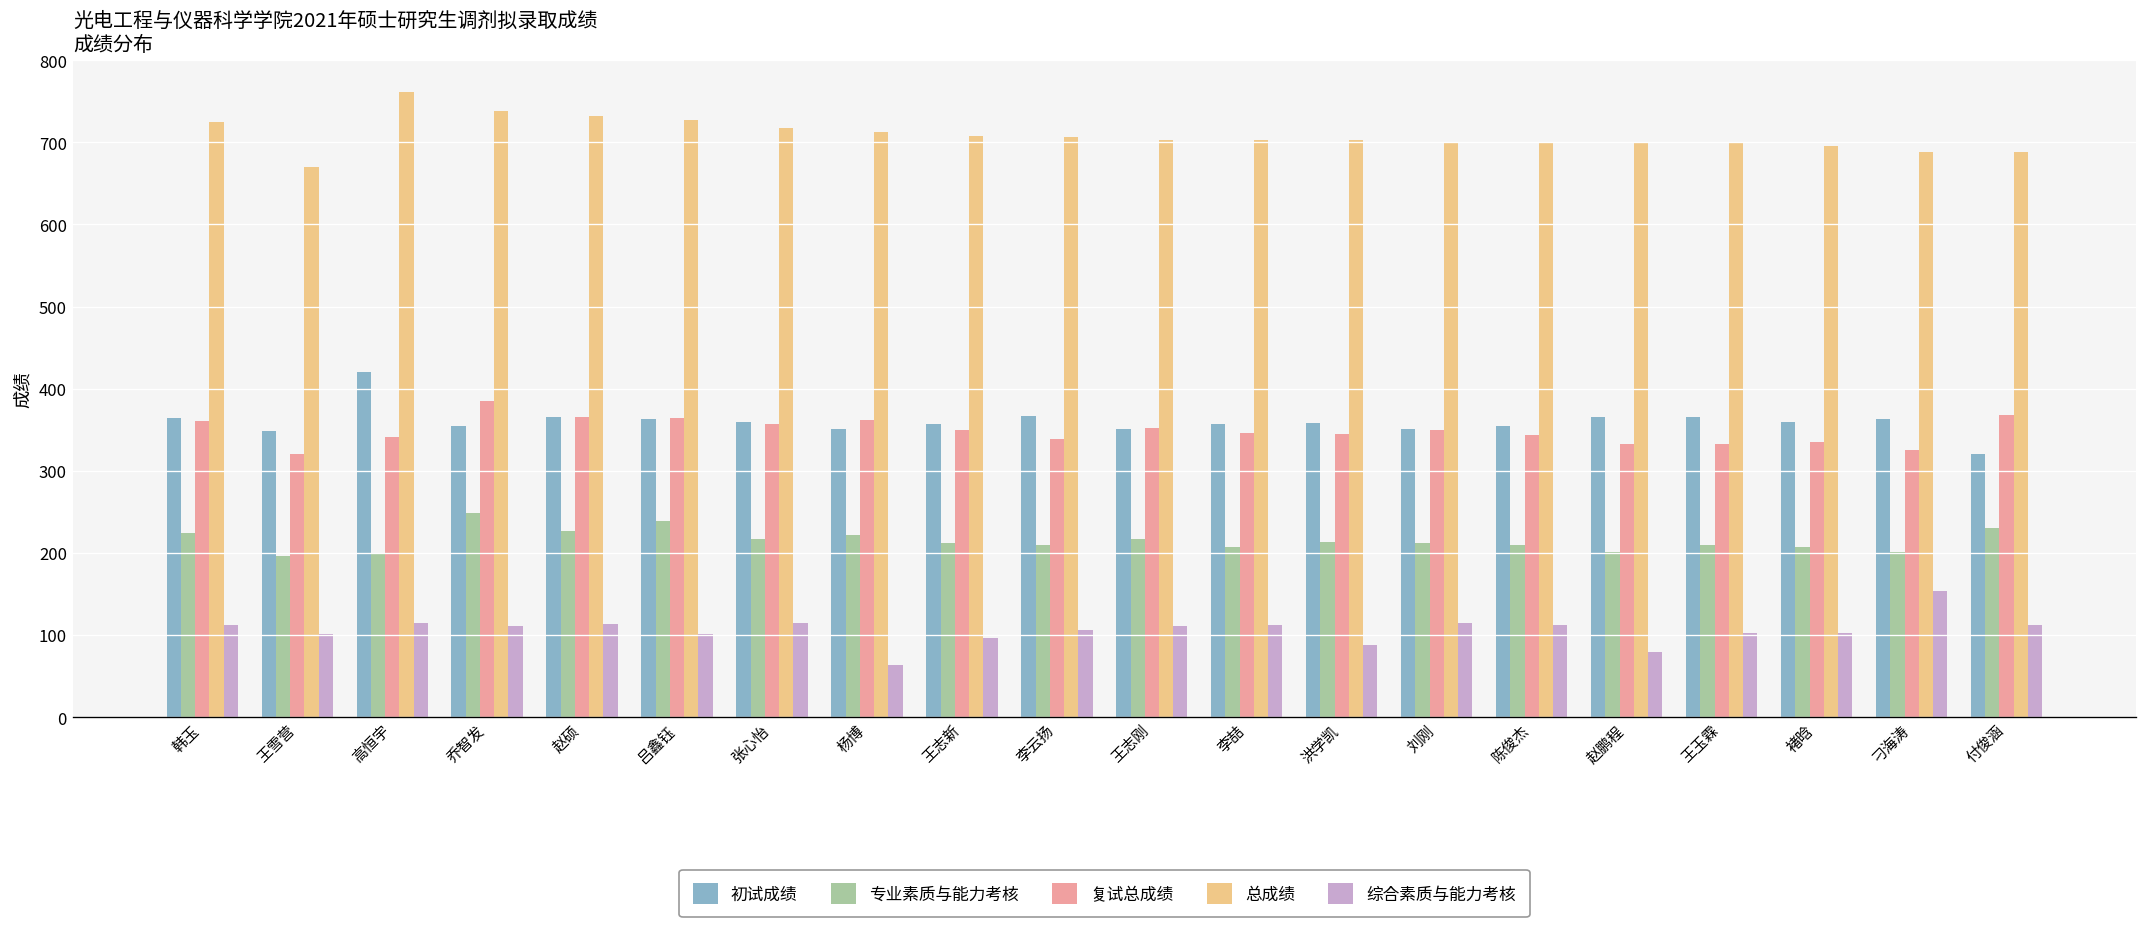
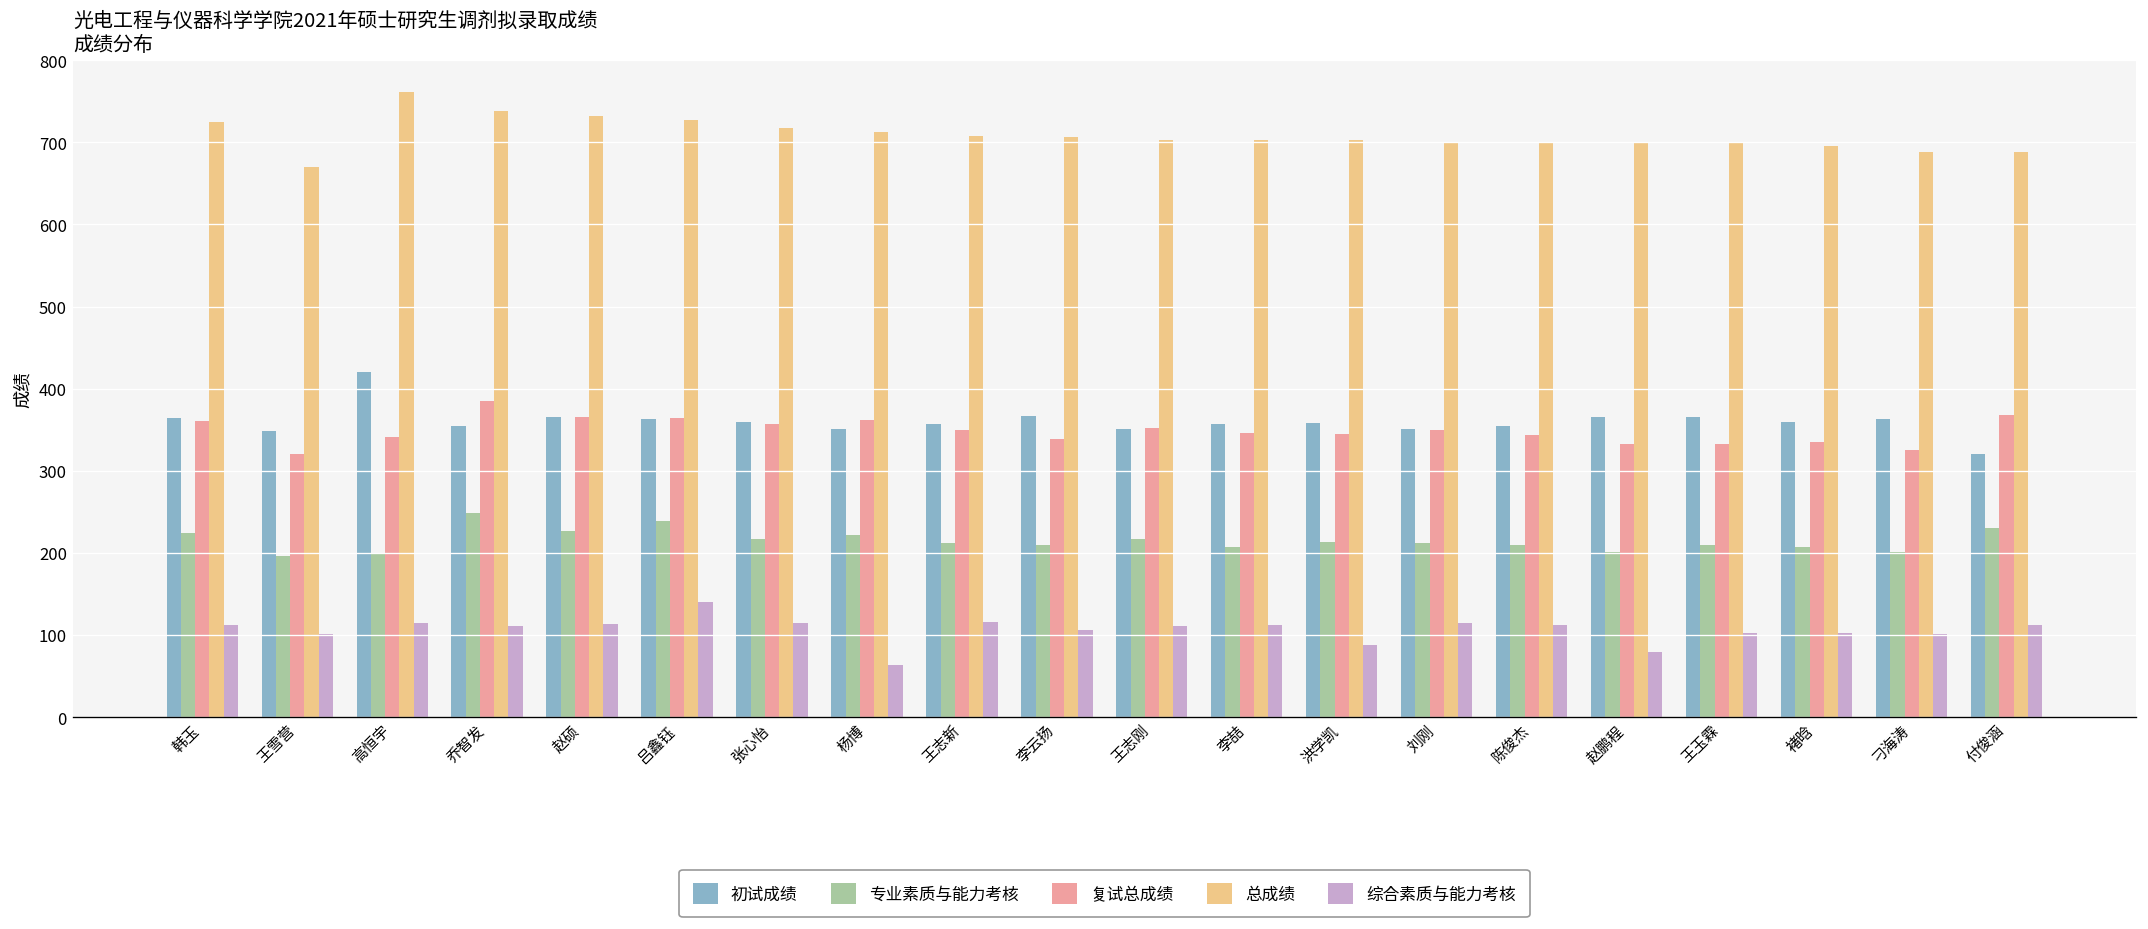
  {
    "综合素质与能力考核": {
      "韩玉": 110,
      "王雪营": 100,
      "高恒宇": 110,
      "乔智发": 110,
      "赵硕": 110,
-     "吕鑫钰": 100,
+     "吕鑫钰": 140,
      "张心怡": 110,
      "杨博": 60,
-     "王志新": 100,
+     "王志新": 120,
      "李云扬": 110,
      "王志刚": 110,
      "李喆": 110,
      "洪学凯": 90,
      "刘刚": 110,
      "陈俊杰": 110,
      "赵鹏程": 80,
      "王玉霖": 100,
      "褚晗": 100,
-     "刁海涛": 150,
+     "刁海涛": 100,
      "付俊涵": 110
    }
  }
